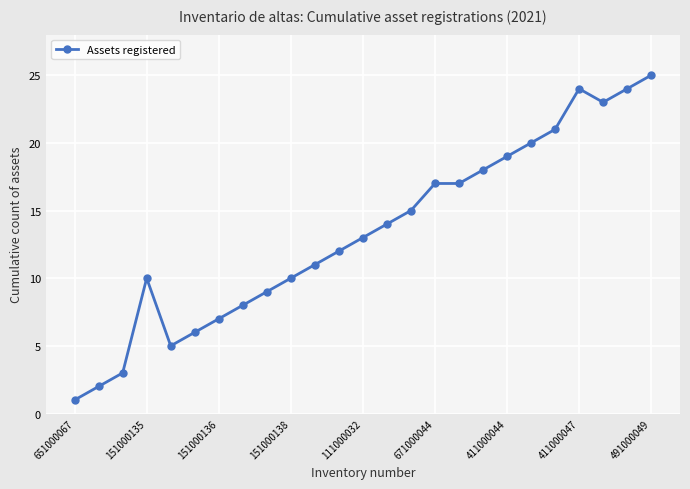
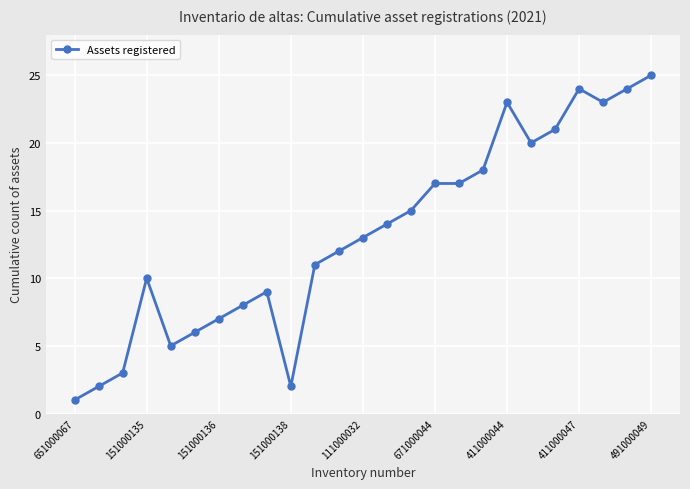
  {
    "651000067": 1,
    "151000135": 10,
    "151000136": 7,
-   "151000138": 10,
+   "151000138": 2,
    "111000032": 13,
    "671000044": 17,
-   "411000044": 19,
+   "411000044": 23,
    "411000047": 24,
    "491000049": 25
  }
